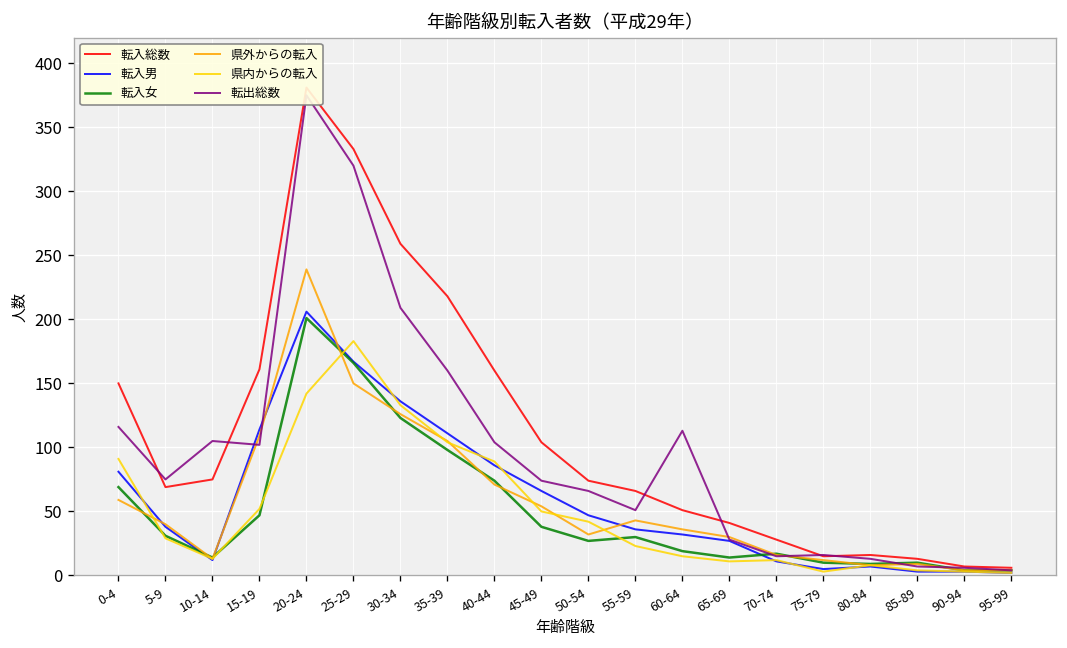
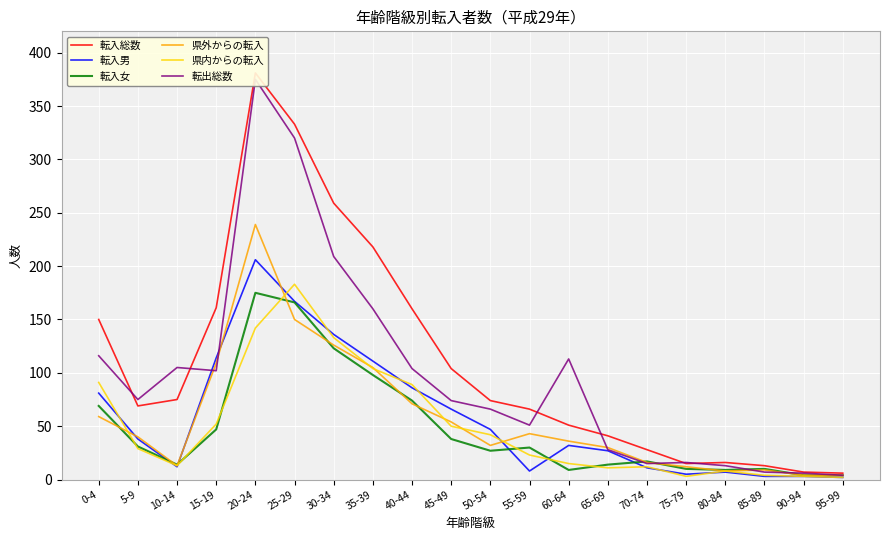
  {
    "転入総数": {
      "0-4": 150,
      "5-9": 69,
      "10-14": 75,
      "15-19": 161,
      "25-29": 333,
      "30-34": 259,
      "35-39": 218,
      "40-44": 160,
      "45-49": 104,
      "50-54": 74,
      "55-59": 66,
      "60-64": 51,
      "65-69": 41,
      "70-74": 28,
      "80-84": 16,
      "85-89": 13
    },
    "転入男": {
      "0-4": 81,
      "15-19": 114,
      "20-24": 206,
      "30-34": 136,
      "35-39": 111,
      "40-44": 86,
      "45-49": 66,
      "50-54": 47,
-     "55-59": 36,
+     "55-59": 8,
      "60-64": 32
    },
    "転入女": {
      "0-4": 69,
      "15-19": 47,
-     "20-24": 201,
+     "20-24": 175,
      "30-34": 123,
      "35-39": 98,
      "40-44": 74,
      "45-49": 38,
      "50-54": 27,
      "55-59": 30,
-     "60-64": 19,
+     "60-64": 9,
      "65-69": 14
    },
    "転出総数": {
      "0-4": 116,
      "5-9": 75,
      "10-14": 105,
      "15-19": 102,
      "25-29": 320,
      "30-34": 209,
      "35-39": 160,
      "40-44": 104,
      "45-49": 74,
      "50-54": 66,
      "55-59": 51,
      "60-64": 113,
      "80-84": 13
    }
  }
